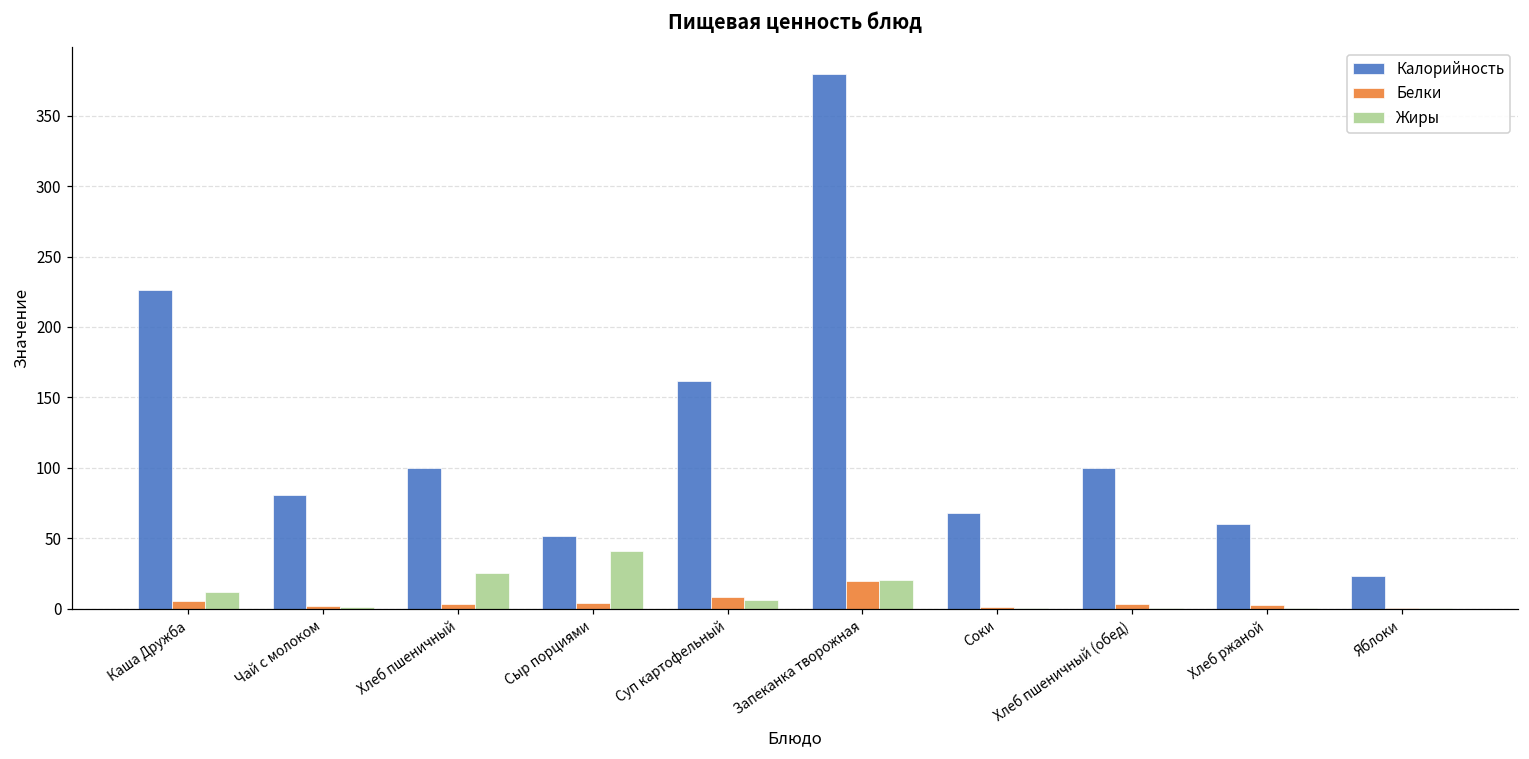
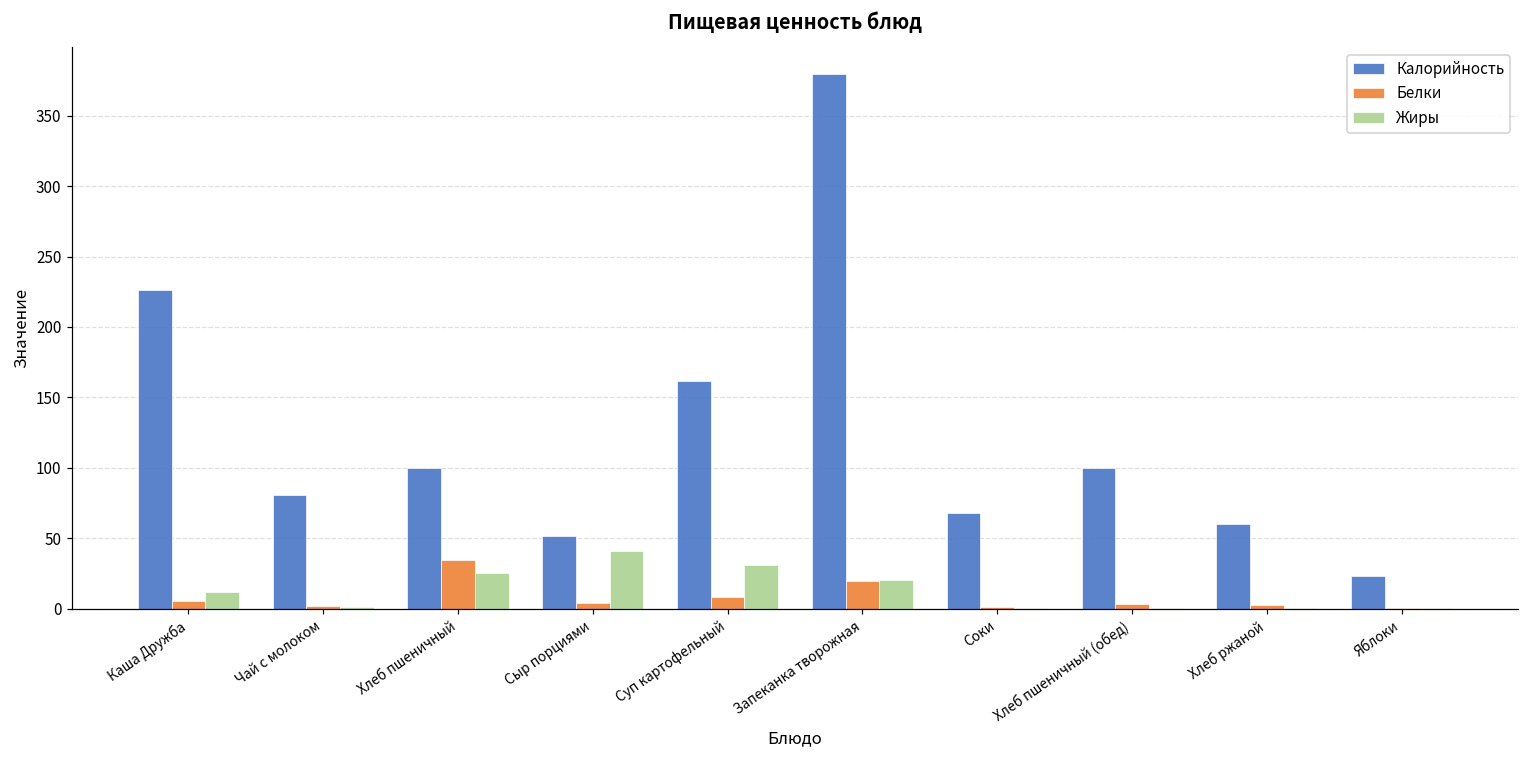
  {
    "Калорийность": {
      "Каша Дружба": 226,
      "Чай с молоком": 81,
      "Хлеб пшеничный": 100,
      "Сыр порциями": 51,
      "Суп картофельный": 162,
      "Запеканка творожная": 380,
      "Соки": 68,
      "Хлеб пшеничный (обед)": 100,
      "Хлеб ржаной": 60,
      "Яблоки": 24
    },
    "Белки": {
      "Каша Дружба": 5,
-     "Хлеб пшеничный": 3,
+     "Хлеб пшеничный": 35,
      "Сыр порциями": 4,
      "Суп картофельный": 8,
      "Запеканка творожная": 20,
      "Хлеб пшеничный (обед)": 3,
      "Хлеб ржаной": 2
    },
    "Жиры": {
      "Каша Дружба": 12,
      "Хлеб пшеничный": 25,
      "Сыр порциями": 41,
-     "Суп картофельный": 6,
+     "Суп картофельный": 31,
      "Запеканка творожная": 20
    }
  }
